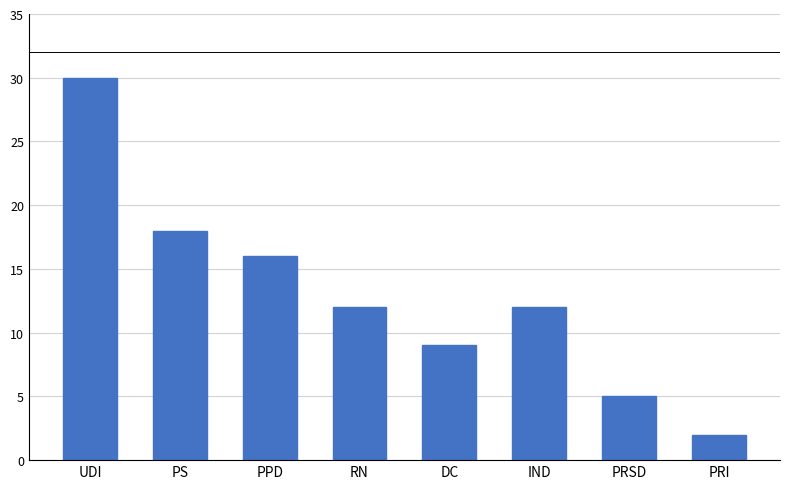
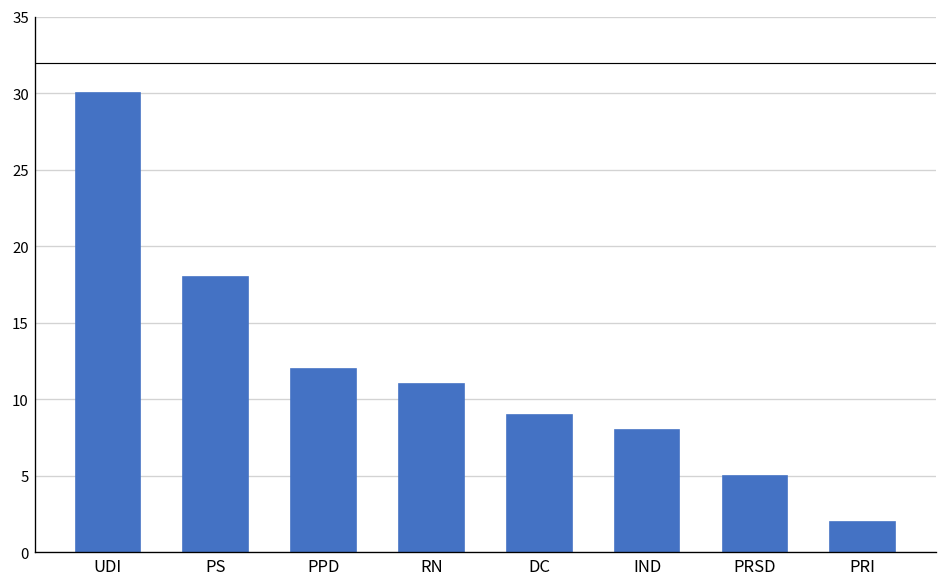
  {
    "UDI": 30,
    "PS": 18,
-   "PPD": 16,
-   "RN": 12,
+   "PPD": 12,
+   "RN": 11,
    "DC": 9,
-   "IND": 12,
+   "IND": 8,
    "PRSD": 5,
    "PRI": 2
  }
